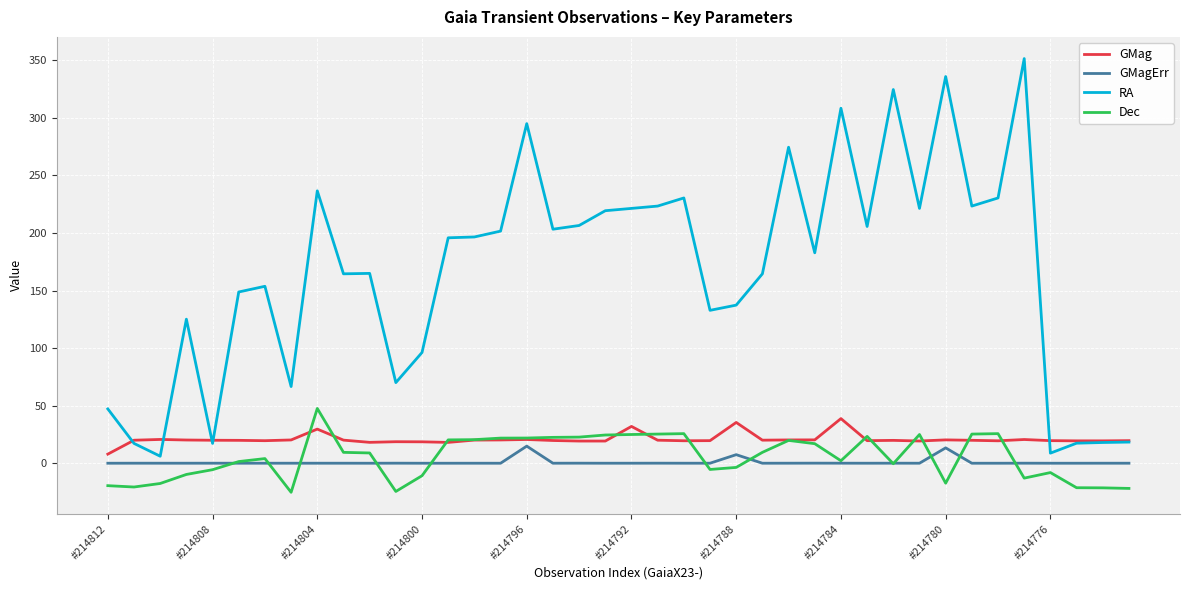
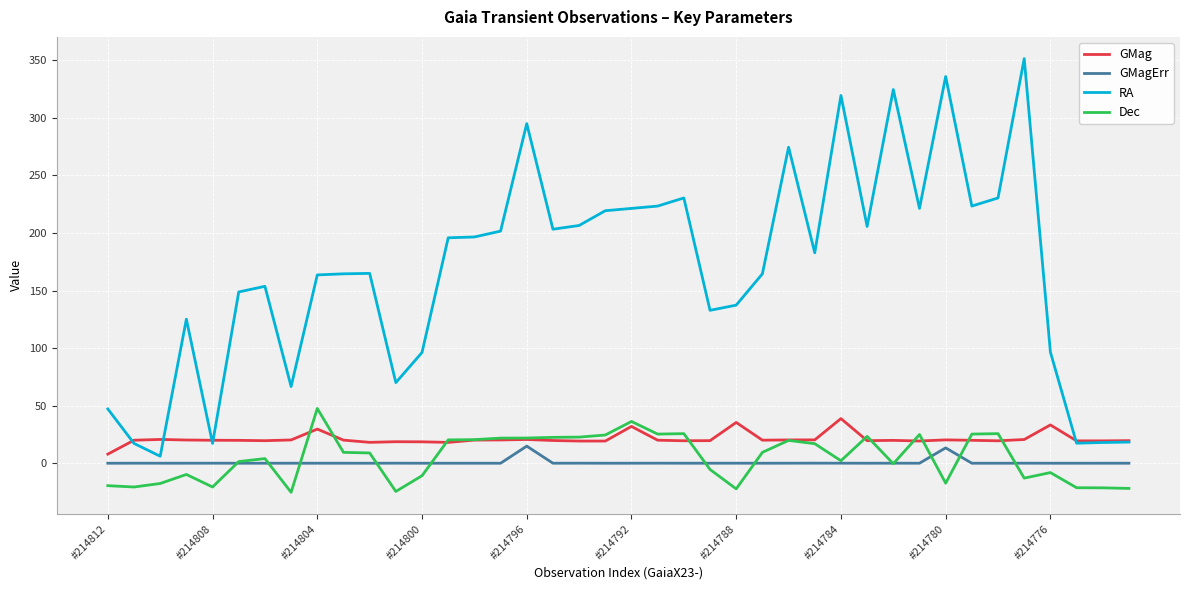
  {
    "GMag": {
      "#214812": 8,
      "#214808": 20,
      "#214804": 30,
      "#214800": 19,
      "#214792": 32,
      "#214788": 35,
      "#214784": 39,
      "#214780": 20,
-     "#214776": 20
+     "#214776": 33
    },
    "GMagErr": {
      "#214812": 0,
      "#214808": 0,
      "#214804": 0,
      "#214800": 0,
      "#214796": 15,
      "#214792": 0,
-     "#214788": 7,
+     "#214788": 0,
      "#214780": 13,
      "#214776": 0
    },
    "RA": {
      "#214812": 47,
      "#214808": 17,
-     "#214804": 237,
+     "#214804": 164,
      "#214800": 96,
      "#214796": 295,
      "#214792": 221,
      "#214788": 137,
-     "#214784": 308,
+     "#214784": 319,
      "#214780": 336,
-     "#214776": 9
+     "#214776": 97
    },
    "Dec": {
      "#214812": -19,
-     "#214808": -6,
+     "#214808": -21,
      "#214804": 48,
      "#214800": -11,
-     "#214792": 25,
-     "#214788": -4,
+     "#214792": 36,
+     "#214788": -22,
      "#214780": -17,
      "#214776": -8
    }
  }
